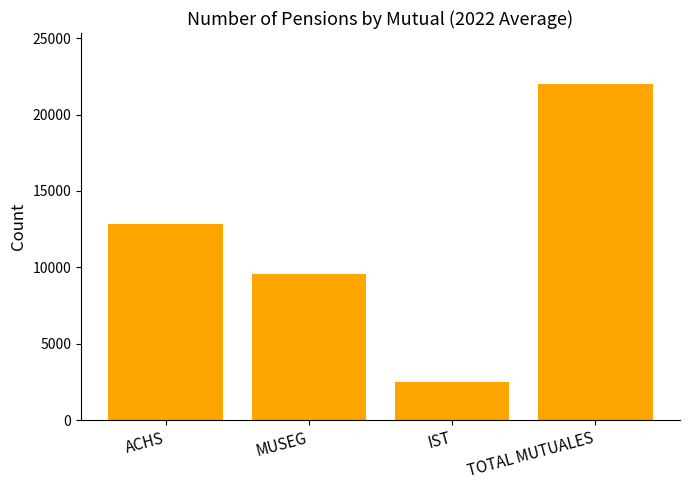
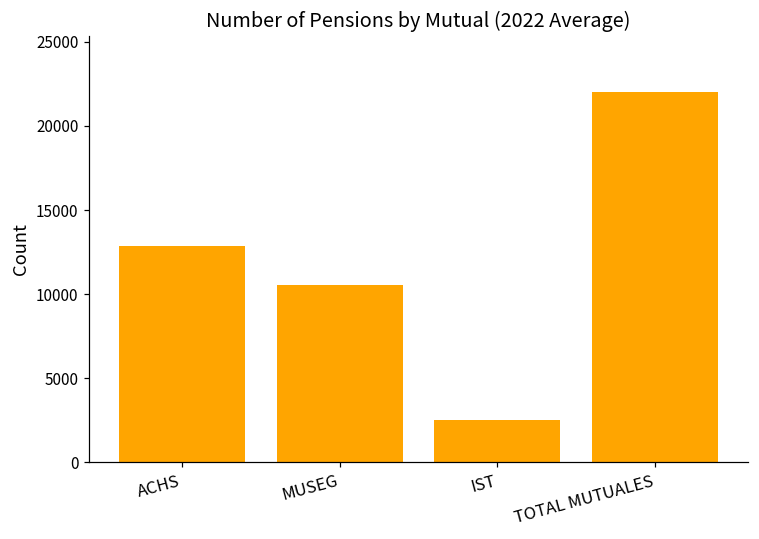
  {
    "ACHS": 12800,
-   "MUSEG": 9500,
+   "MUSEG": 10600,
    "IST": 2500,
    "TOTAL MUTUALES": 22000
  }
